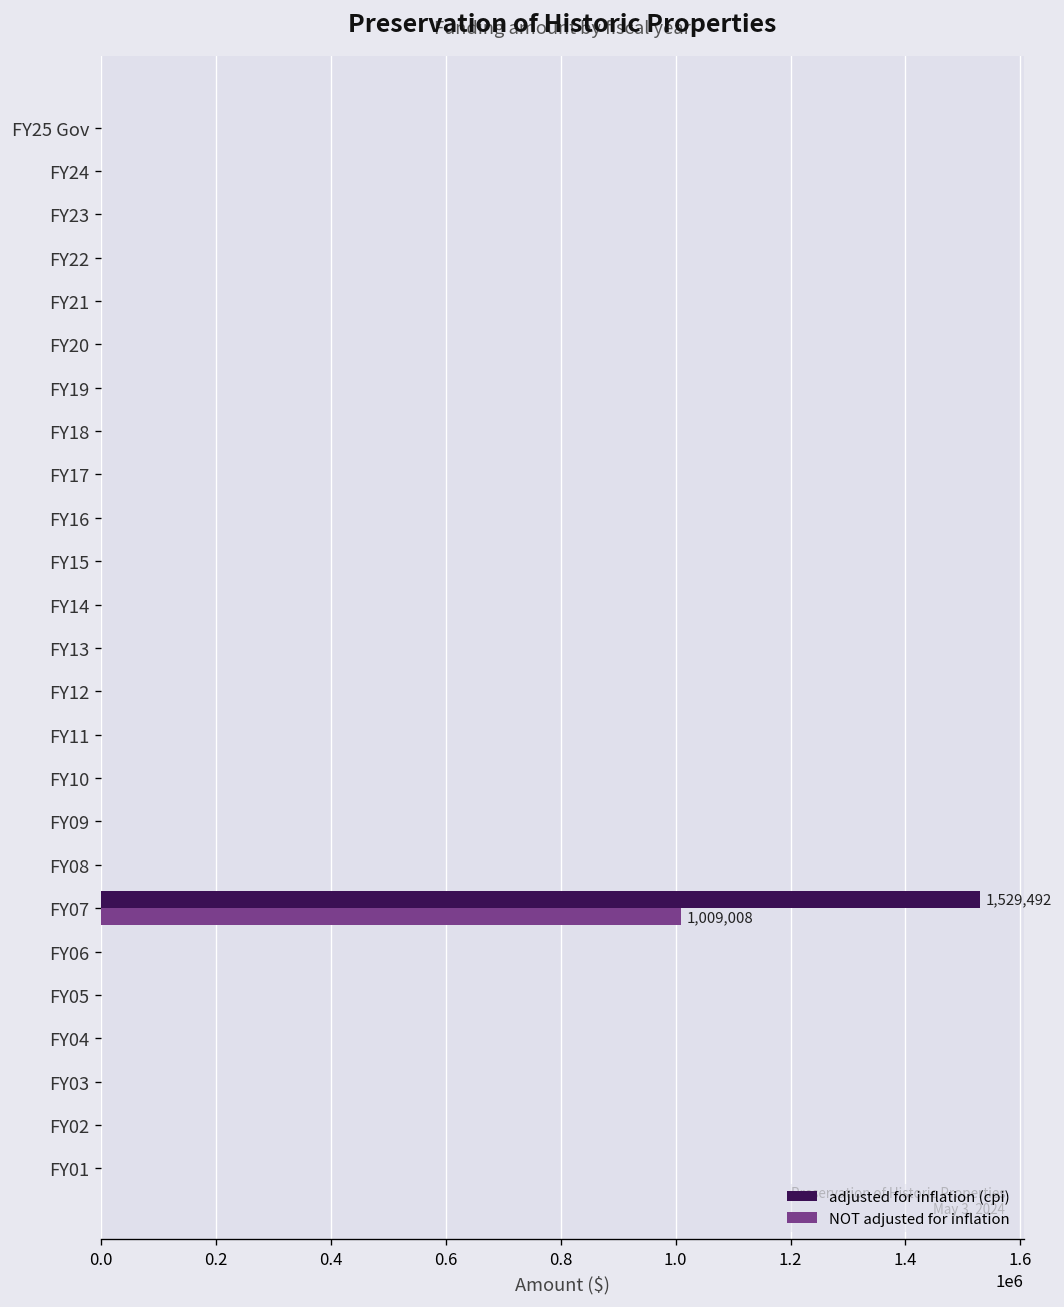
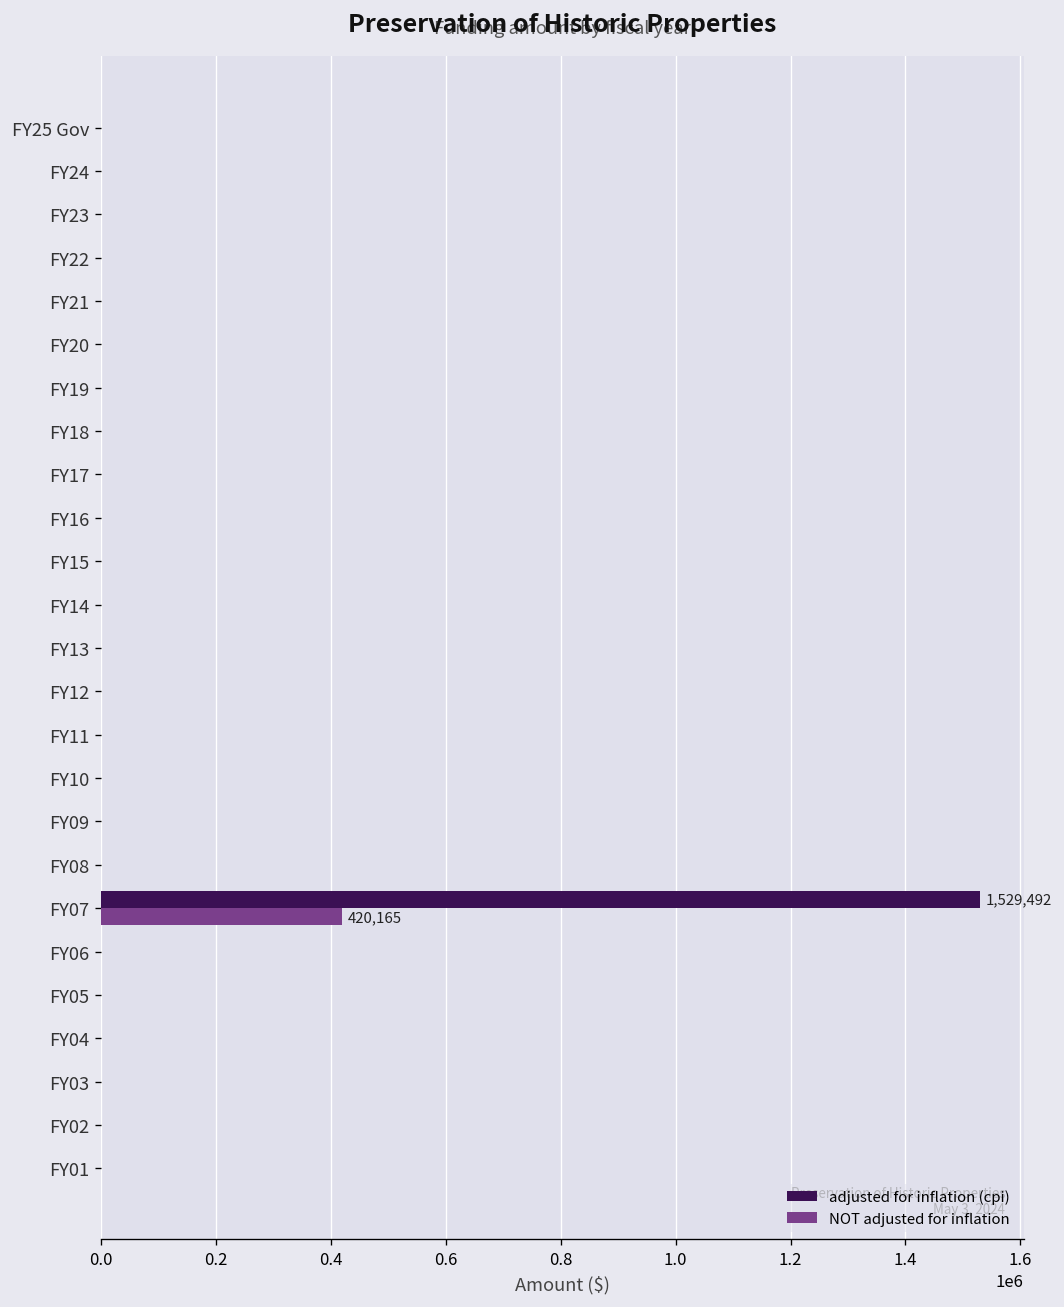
  {
    "adjusted for inflation (cpi)": {
      "FY07": "1,529,492"
    },
    "NOT adjusted for inflation": {
-     "FY07": "1,009,008"
+     "FY07": "420,165"
    }
  }
